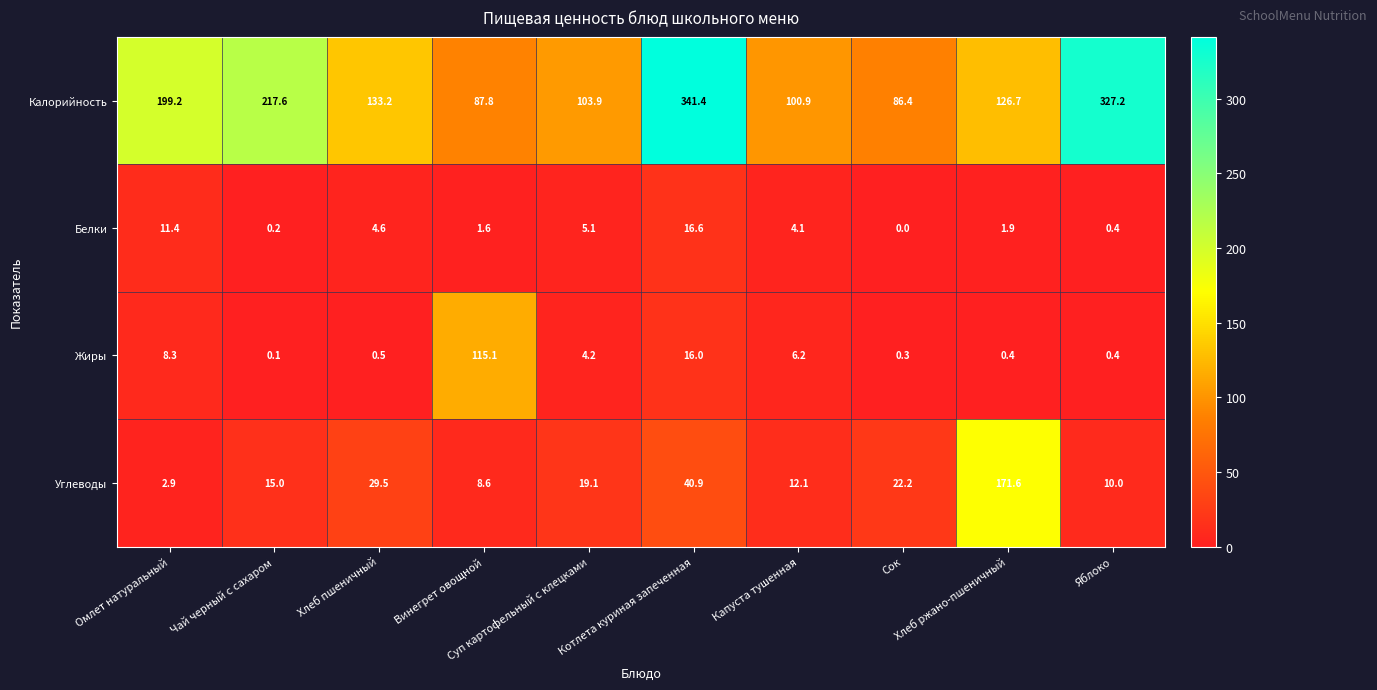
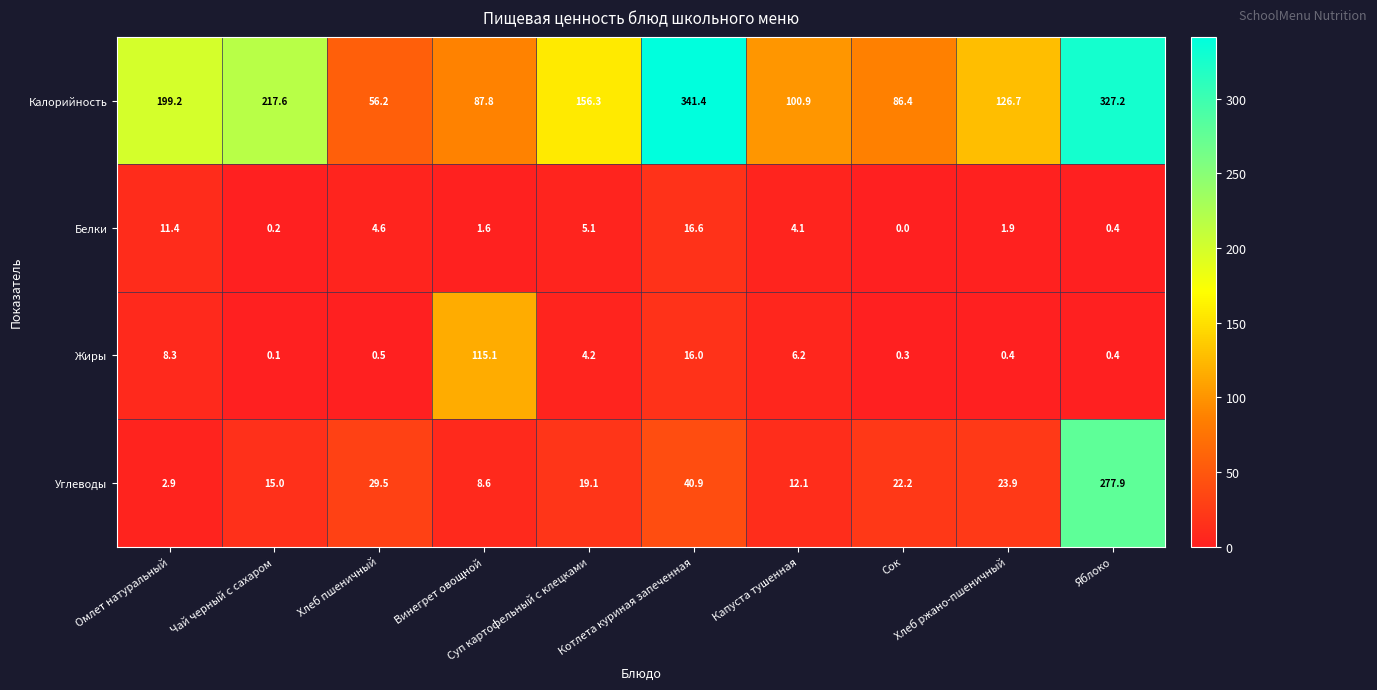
  {
    "Калорийность": {
      "Омлет натуральный": 199.2,
      "Чай черный с сахаром": 217.6,
-     "Хлеб пшеничный": 133.2,
+     "Хлеб пшеничный": 56.2,
      "Винегрет овощной": 87.8,
-     "Суп картофельный с клецками": 103.9,
+     "Суп картофельный с клецками": 156.3,
      "Котлета куриная запеченная": 341.4,
      "Капуста тушенная": 100.9,
      "Сок": 86.4,
      "Хлеб ржано-пшеничный": 126.7,
      "Яблоко": 327.2
    },
    "Белки": {
      "Омлет натуральный": 11.4,
      "Чай черный с сахаром": 0.2,
      "Хлеб пшеничный": 4.6,
      "Винегрет овощной": 1.6,
      "Суп картофельный с клецками": 5.1,
      "Котлета куриная запеченная": 16.6,
      "Капуста тушенная": 4.1,
      "Сок": 0.0,
      "Хлеб ржано-пшеничный": 1.9,
      "Яблоко": 0.4
    },
    "Жиры": {
      "Омлет натуральный": 8.3,
      "Чай черный с сахаром": 0.1,
      "Хлеб пшеничный": 0.5,
      "Винегрет овощной": 115.1,
      "Суп картофельный с клецками": 4.2,
      "Котлета куриная запеченная": 16.0,
      "Капуста тушенная": 6.2,
      "Сок": 0.3,
      "Хлеб ржано-пшеничный": 0.4,
      "Яблоко": 0.4
    },
    "Углеводы": {
      "Омлет натуральный": 2.9,
      "Чай черный с сахаром": 15.0,
      "Хлеб пшеничный": 29.5,
      "Винегрет овощной": 8.6,
      "Суп картофельный с клецками": 19.1,
      "Котлета куриная запеченная": 40.9,
      "Капуста тушенная": 12.1,
      "Сок": 22.2,
-     "Хлеб ржано-пшеничный": 171.6,
-     "Яблоко": 10.0
+     "Хлеб ржано-пшеничный": 23.9,
+     "Яблоко": 277.9
    }
  }
